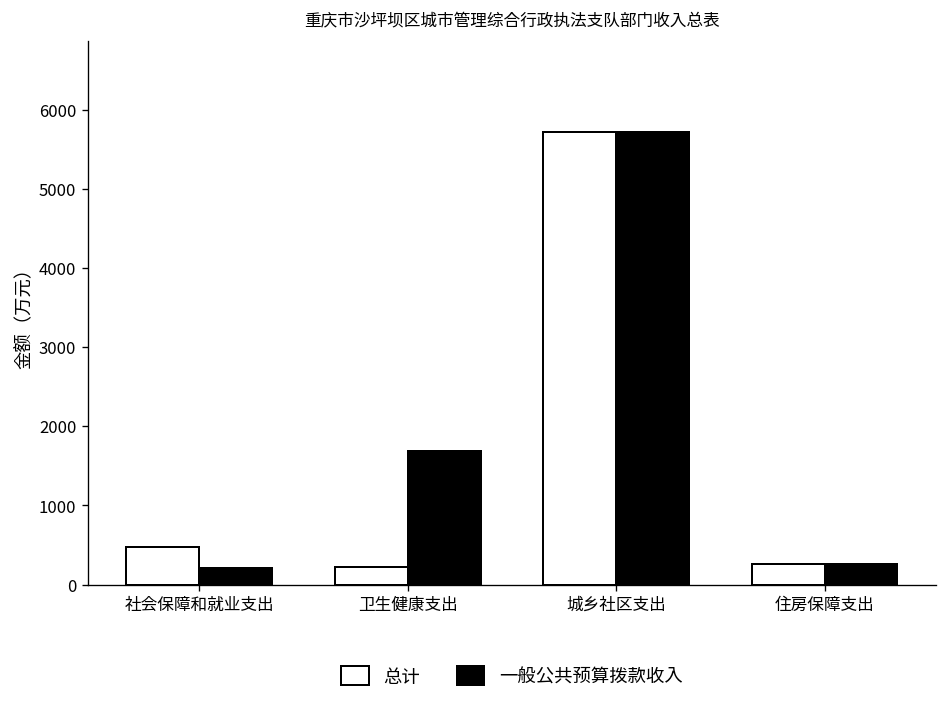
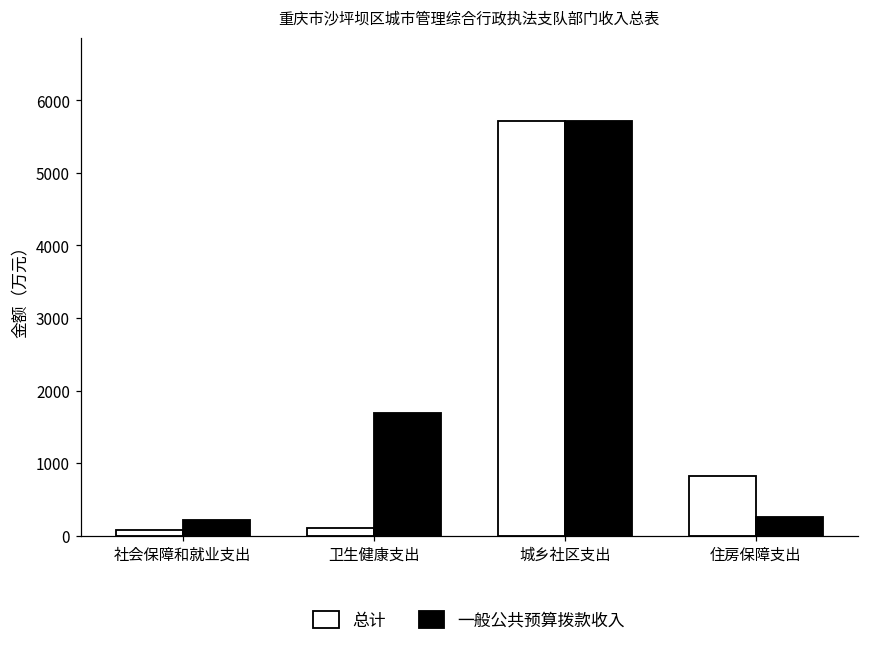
  {
    "总计": {
-     "社会保障和就业支出": 500,
-     "卫生健康支出": 200,
+     "社会保障和就业支出": 100,
+     "卫生健康支出": 100,
      "城乡社区支出": 5700,
-     "住房保障支出": 300
+     "住房保障支出": 800
    },
    "一般公共预算拨款收入": {
      "社会保障和就业支出": 200,
      "卫生健康支出": 1700,
      "城乡社区支出": 5700,
      "住房保障支出": 300
    }
  }
